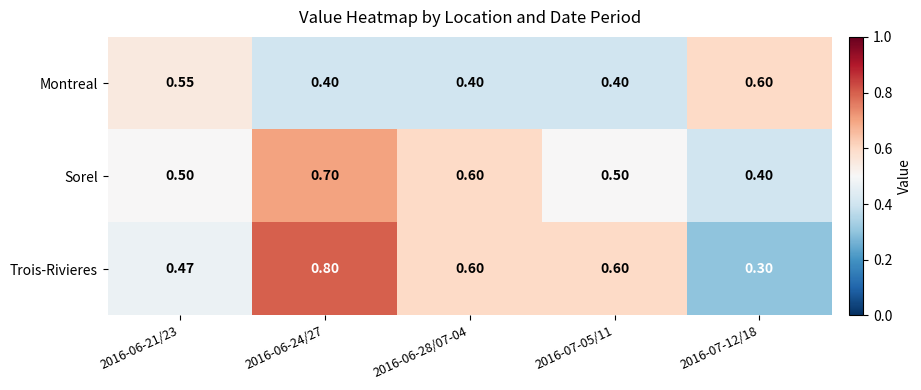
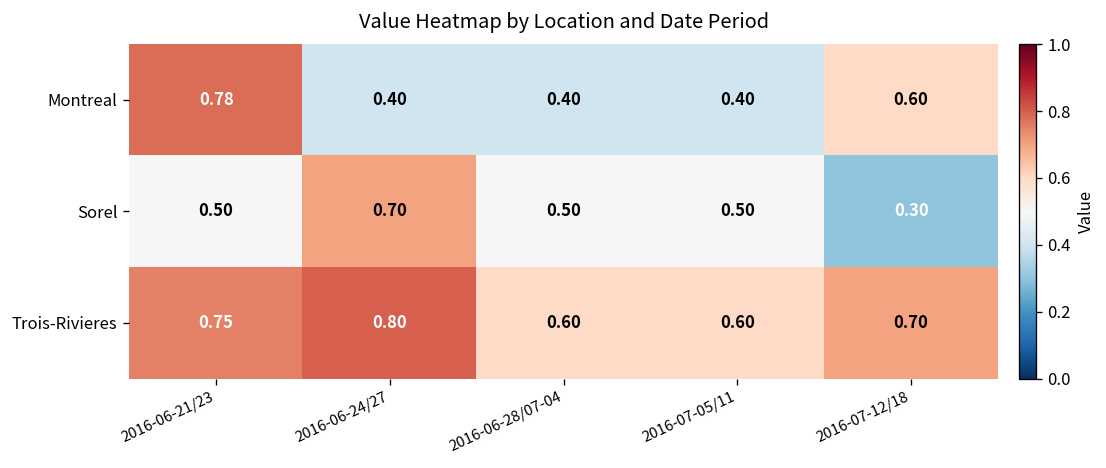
  {
    "Montreal": {
-     "2016-06-21/23": 0.55,
+     "2016-06-21/23": 0.78,
      "2016-06-24/27": 0.40,
      "2016-06-28/07-04": 0.40,
      "2016-07-05/11": 0.40,
      "2016-07-12/18": 0.60
    },
    "Sorel": {
      "2016-06-21/23": 0.50,
      "2016-06-24/27": 0.70,
-     "2016-06-28/07-04": 0.60,
+     "2016-06-28/07-04": 0.50,
      "2016-07-05/11": 0.50,
-     "2016-07-12/18": 0.40
+     "2016-07-12/18": 0.30
    },
    "Trois-Rivieres": {
-     "2016-06-21/23": 0.47,
+     "2016-06-21/23": 0.75,
      "2016-06-24/27": 0.80,
      "2016-06-28/07-04": 0.60,
      "2016-07-05/11": 0.60,
-     "2016-07-12/18": 0.30
+     "2016-07-12/18": 0.70
    }
  }
